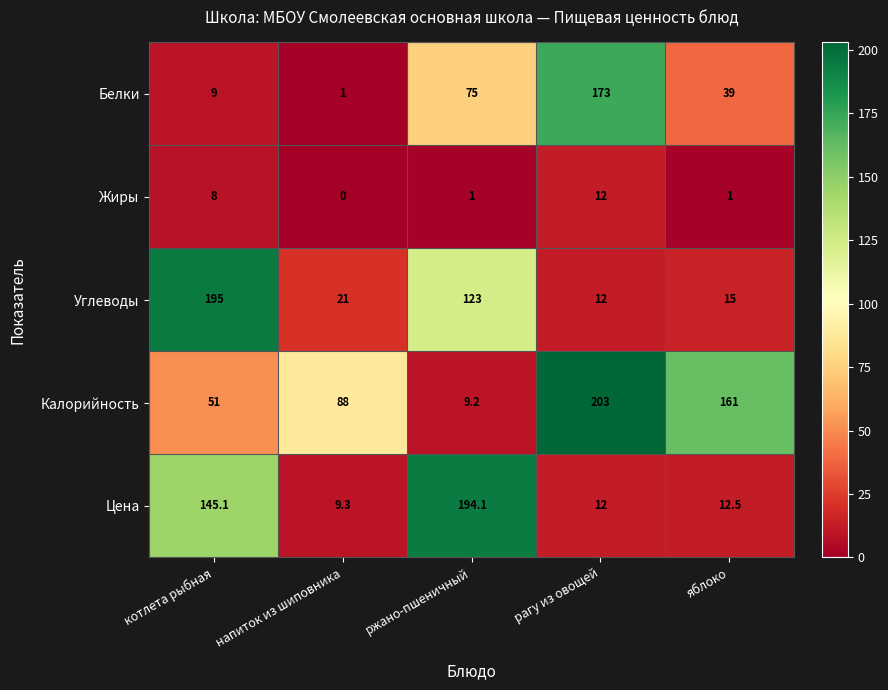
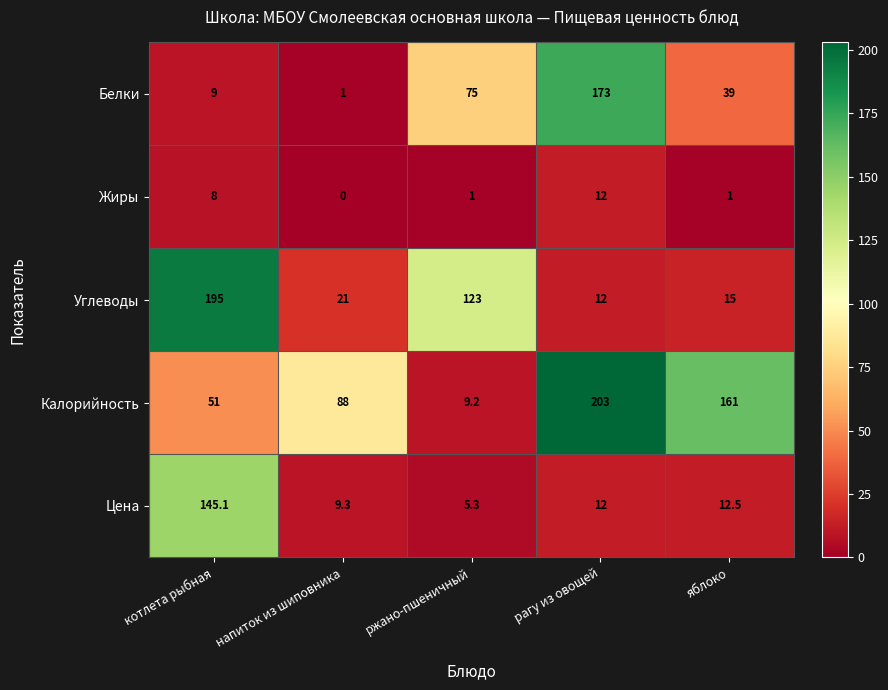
  {
    "Белки": {
      "котлета рыбная": 9,
      "напиток из шиповника": 1,
      "ржано-пшеничный": 75,
      "рагу из овощей": 173,
      "яблоко": 39
    },
    "Жиры": {
      "котлета рыбная": 8,
      "напиток из шиповника": 0,
      "ржано-пшеничный": 1,
      "рагу из овощей": 12,
      "яблоко": 1
    },
    "Углеводы": {
      "котлета рыбная": 195,
      "напиток из шиповника": 21,
      "ржано-пшеничный": 123,
      "рагу из овощей": 12,
      "яблоко": 15
    },
    "Калорийность": {
      "котлета рыбная": 51,
      "напиток из шиповника": 88,
      "ржано-пшеничный": 9.2,
      "рагу из овощей": 203,
      "яблоко": 161
    },
    "Цена": {
      "котлета рыбная": 145.1,
      "напиток из шиповника": 9.3,
-     "ржано-пшеничный": 194.1,
+     "ржано-пшеничный": 5.3,
      "рагу из овощей": 12,
      "яблоко": 12.5
    }
  }
